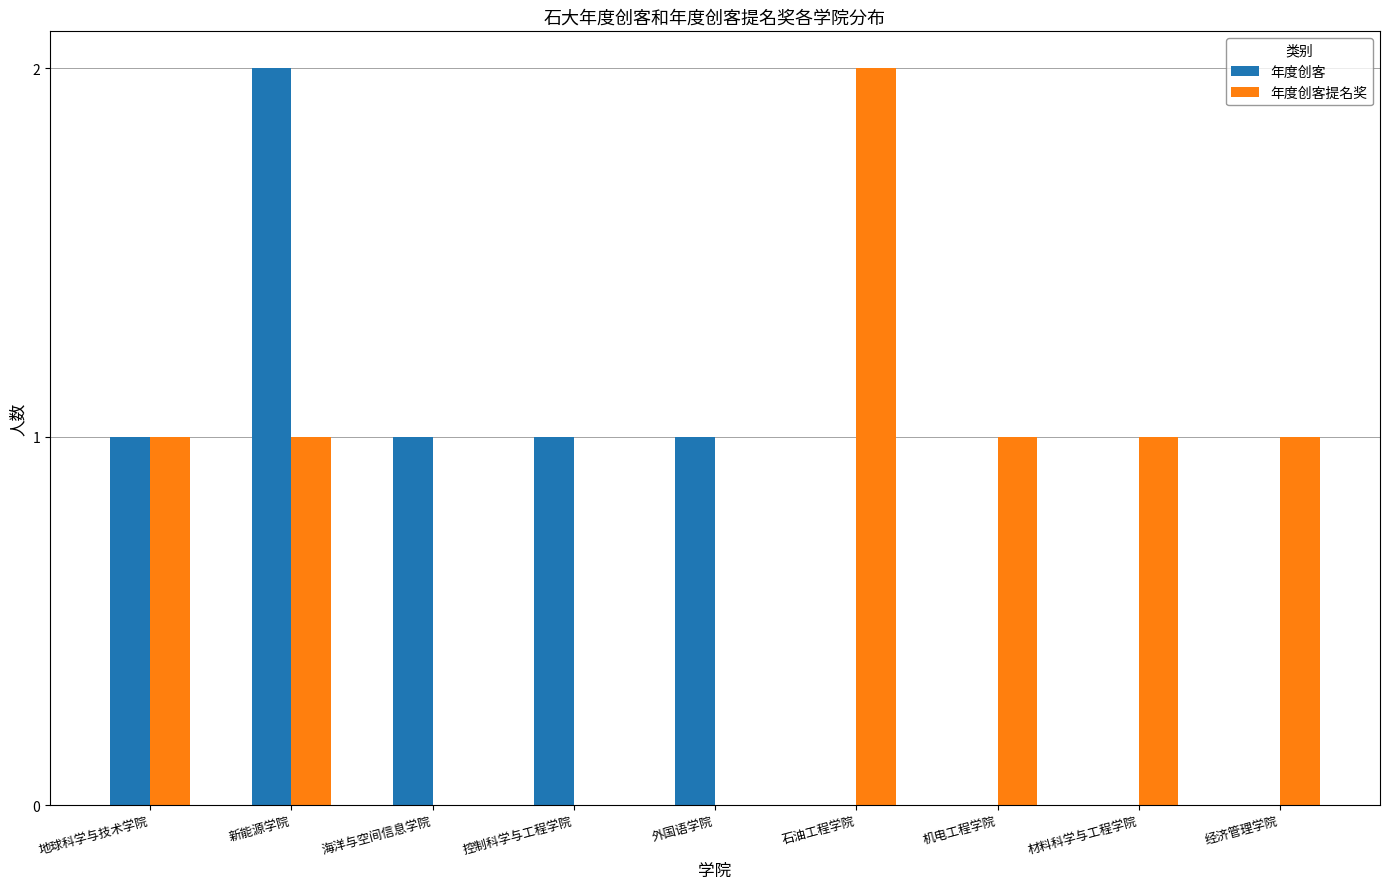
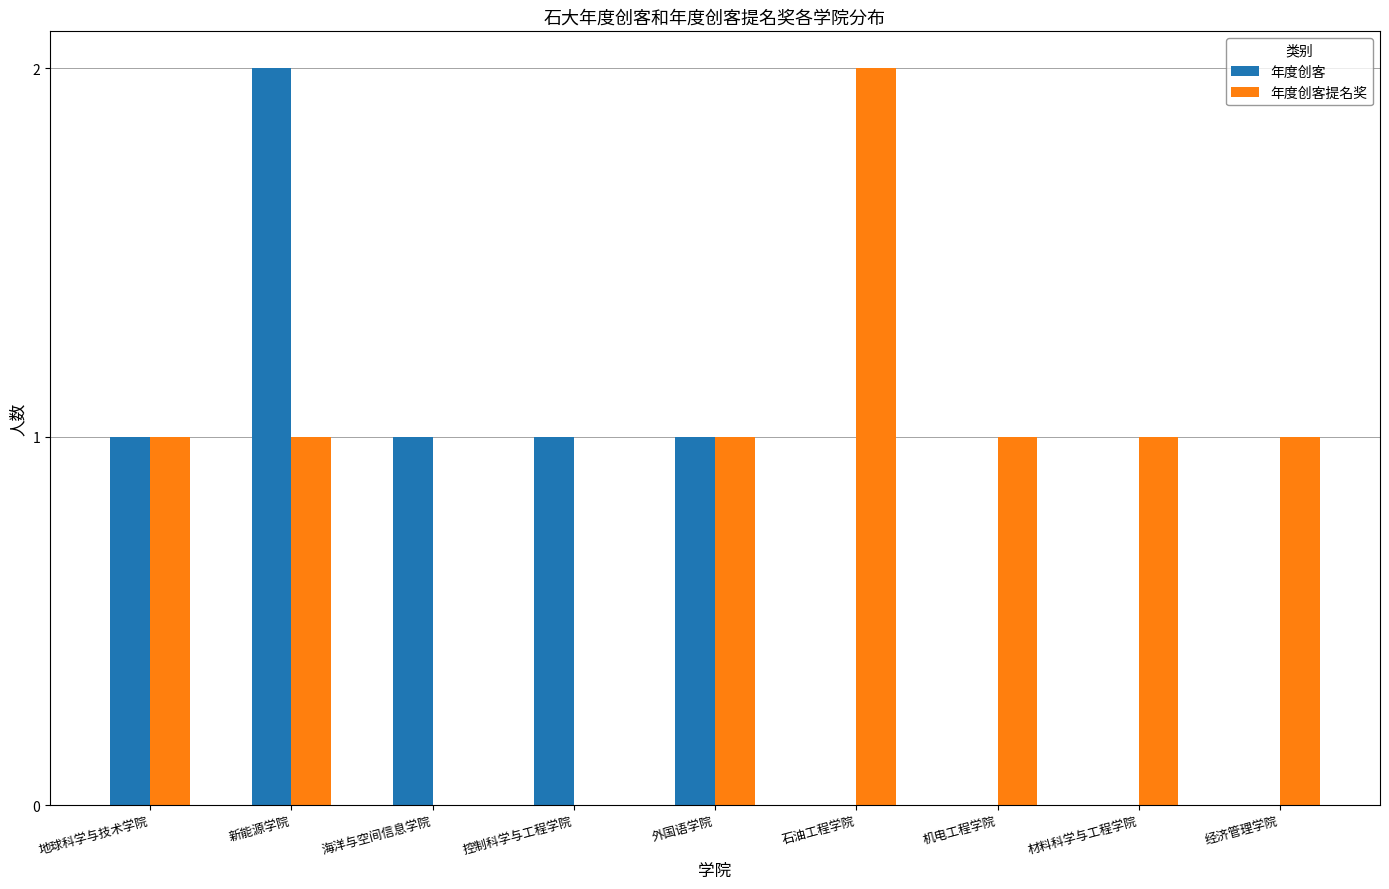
  {
    "年度创客": {
      "地球科学与技术学院": 1,
      "新能源学院": 2,
      "海洋与空间信息学院": 1,
      "控制科学与工程学院": 1,
      "外国语学院": 1,
      "石油工程学院": 0,
      "机电工程学院": 0,
      "材料科学与工程学院": 0,
      "经济管理学院": 0
    },
    "年度创客提名奖": {
      "地球科学与技术学院": 1,
      "新能源学院": 1,
      "海洋与空间信息学院": 0,
      "控制科学与工程学院": 0,
-     "外国语学院": 0,
+     "外国语学院": 1,
      "石油工程学院": 2,
      "机电工程学院": 1,
      "材料科学与工程学院": 1,
      "经济管理学院": 1
    }
  }
